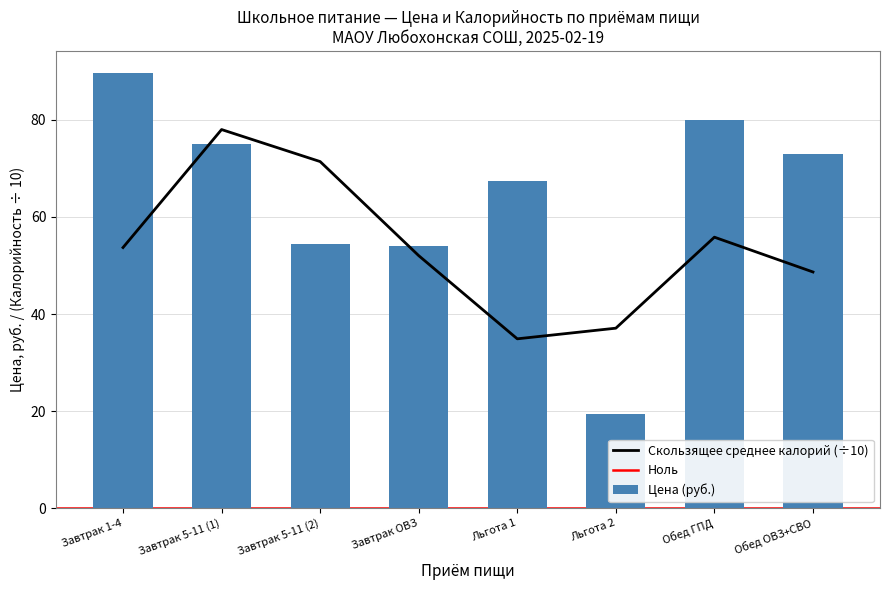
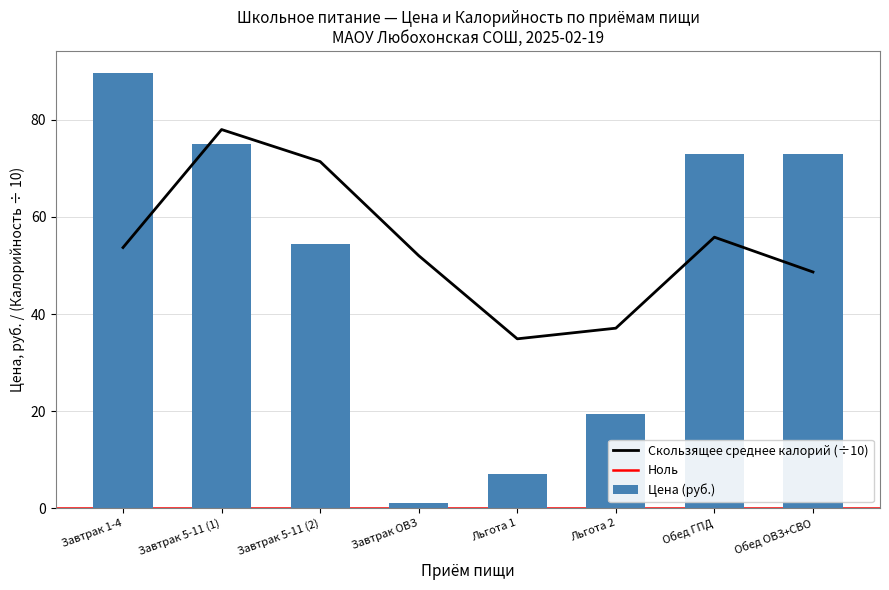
  {
    "Скользящее среднее калорий (÷10)": {
      "Завтрак 1-4": 54,
      "Завтрак 5-11 (1)": 78,
      "Завтрак 5-11 (2)": 71,
      "Завтрак ОВЗ": 52,
      "Льгота 1": 35,
      "Льгота 2": 37,
      "Обед ГПД": 56,
      "Обед ОВЗ+СВО": 49
    },
    "Цена (руб.)": {
      "Завтрак 1-4": 90,
      "Завтрак 5-11 (1)": 75,
      "Завтрак 5-11 (2)": 55,
-     "Завтрак ОВЗ": 54,
-     "Льгота 1": 67,
+     "Завтрак ОВЗ": 1,
+     "Льгота 1": 7,
      "Льгота 2": 20,
-     "Обед ГПД": 80,
+     "Обед ГПД": 73,
      "Обед ОВЗ+СВО": 73
    }
  }
